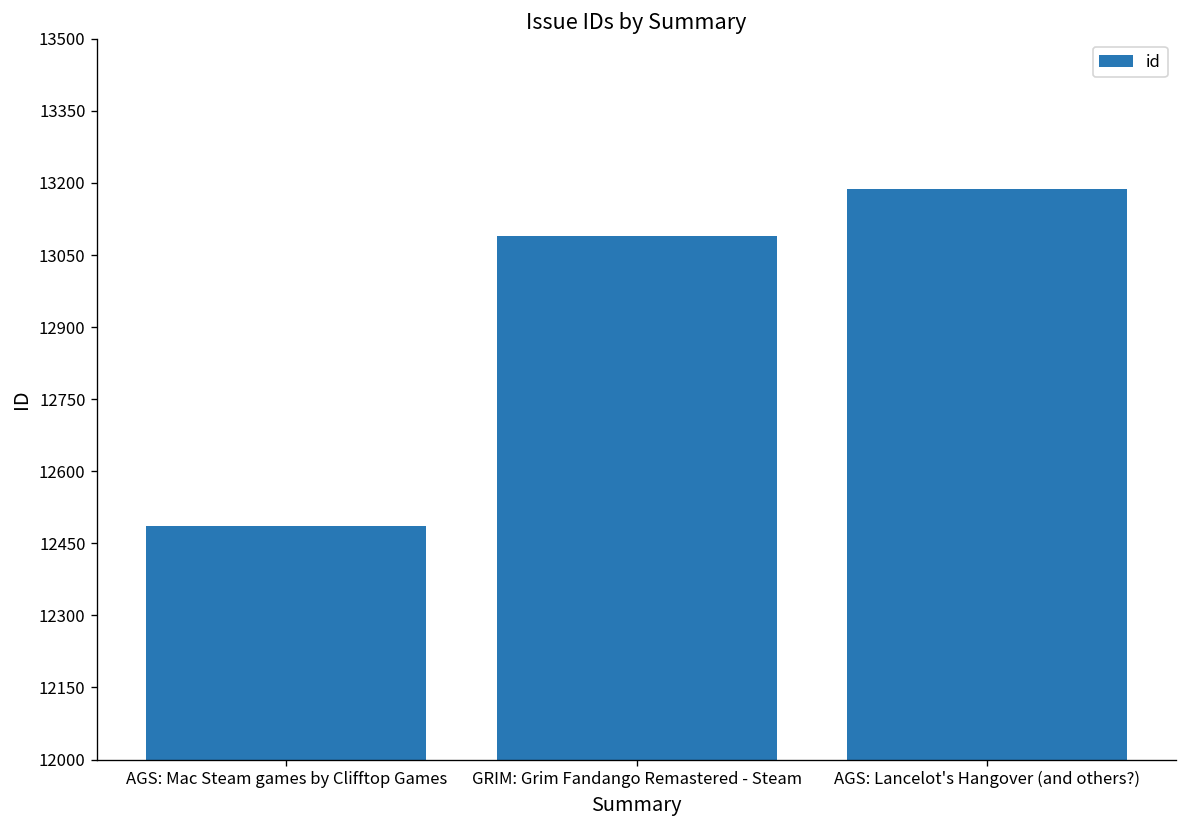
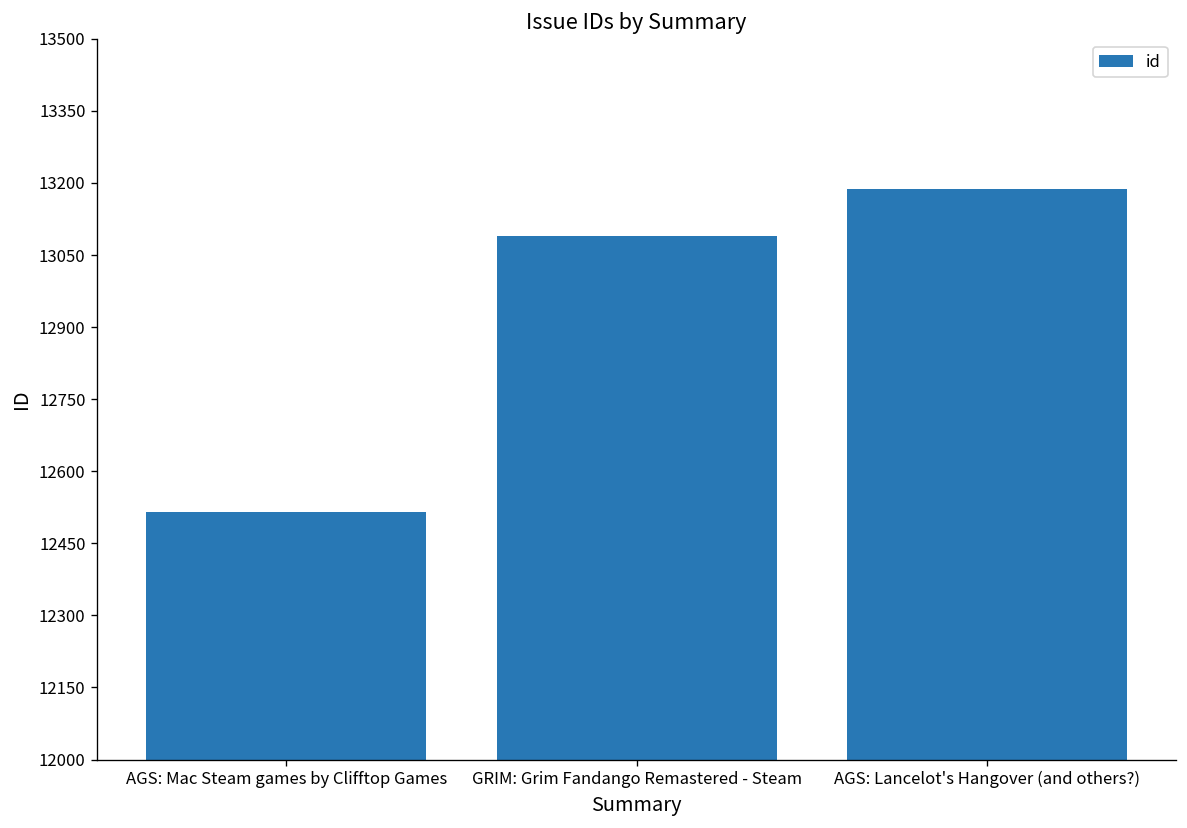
  {
-   "AGS: Mac Steam games by Clifftop Games": 12490,
+   "AGS: Mac Steam games by Clifftop Games": 12520,
    "GRIM: Grim Fandango Remastered - Steam": 13090,
    "AGS: Lancelot's Hangover (and others?)": 13190
  }
